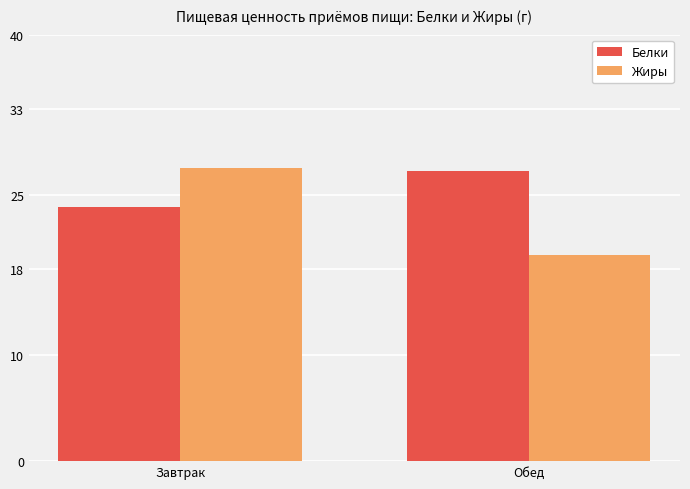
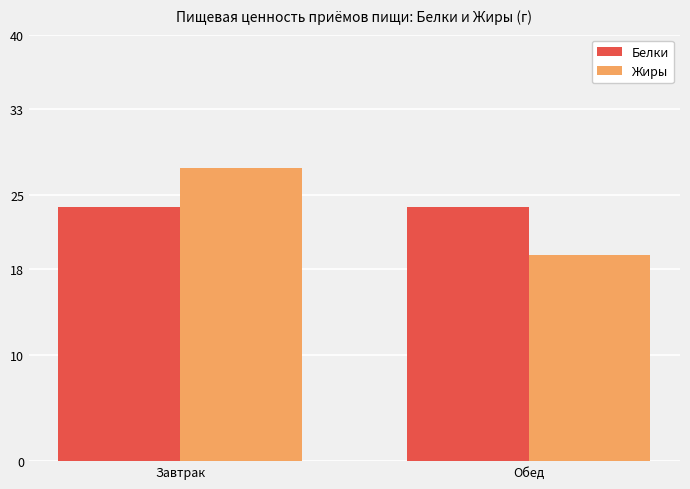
  {
    "Белки": {
      "Завтрак": 23.8,
-     "Обед": 27.2
+     "Обед": 23.8
    },
    "Жиры": {
      "Завтрак": 27.5,
      "Обед": 19.3
    }
  }
